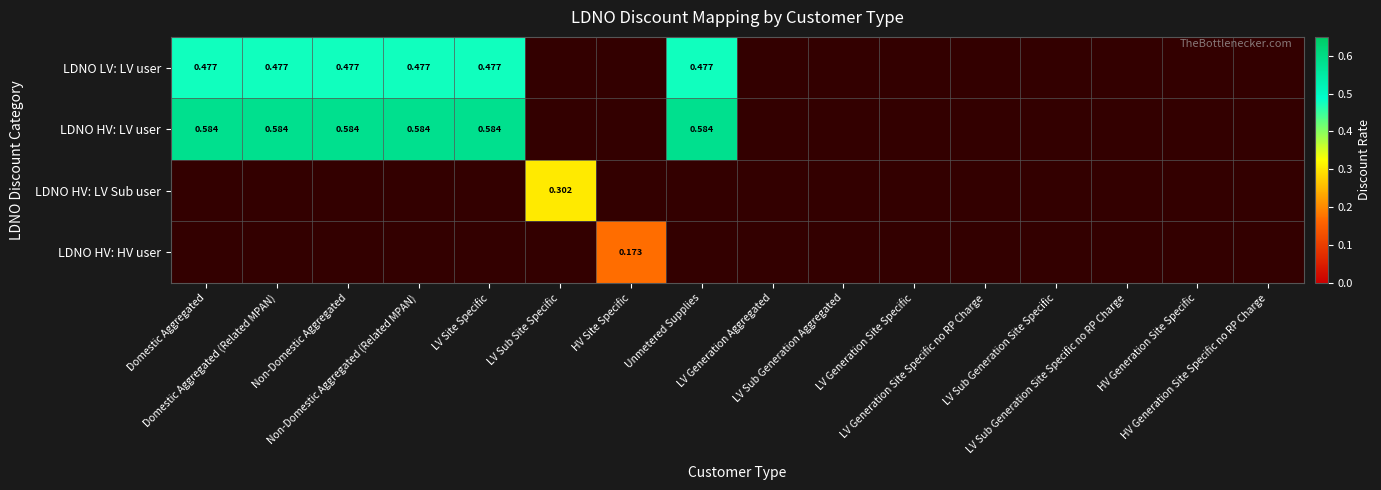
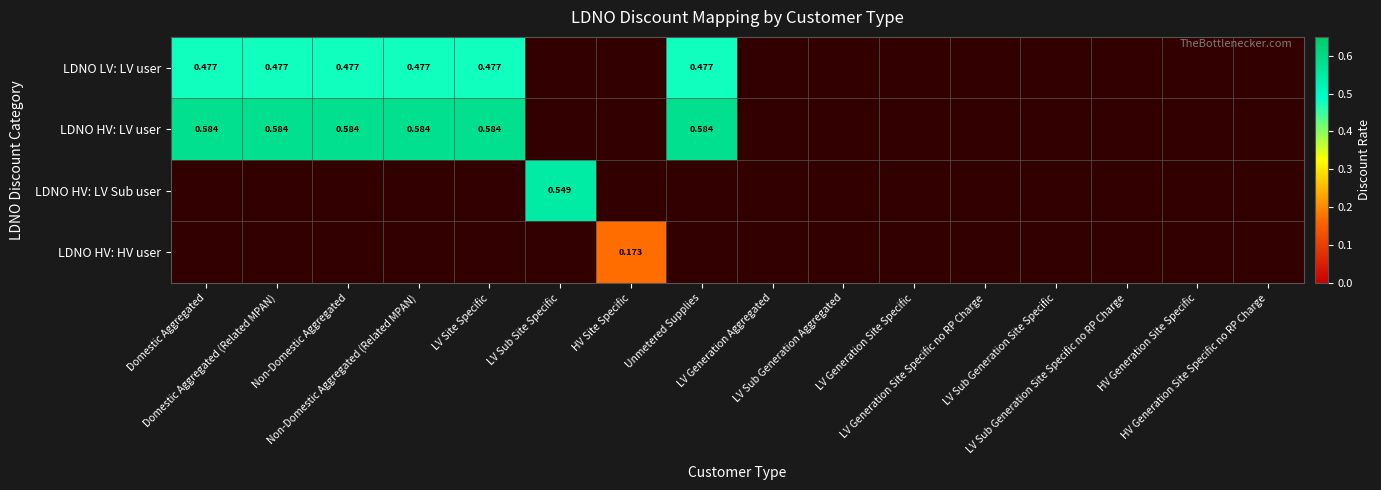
  {
    "LDNO LV: LV user": {
      "Domestic Aggregated": 0.477,
      "Domestic Aggregated (Related MPAN)": 0.477,
      "Non-Domestic Aggregated": 0.477,
      "Non-Domestic Aggregated (Related MPAN)": 0.477,
      "LV Site Specific": 0.477,
      "Unmetered Supplies": 0.477
    },
    "LDNO HV: LV user": {
      "Domestic Aggregated": 0.584,
      "Domestic Aggregated (Related MPAN)": 0.584,
      "Non-Domestic Aggregated": 0.584,
      "Non-Domestic Aggregated (Related MPAN)": 0.584,
      "LV Site Specific": 0.584,
      "Unmetered Supplies": 0.584
    },
    "LDNO HV: LV Sub user": {
-     "LV Sub Site Specific": 0.302
+     "LV Sub Site Specific": 0.549
    },
    "LDNO HV: HV user": {
      "HV Site Specific": 0.173
    }
  }
